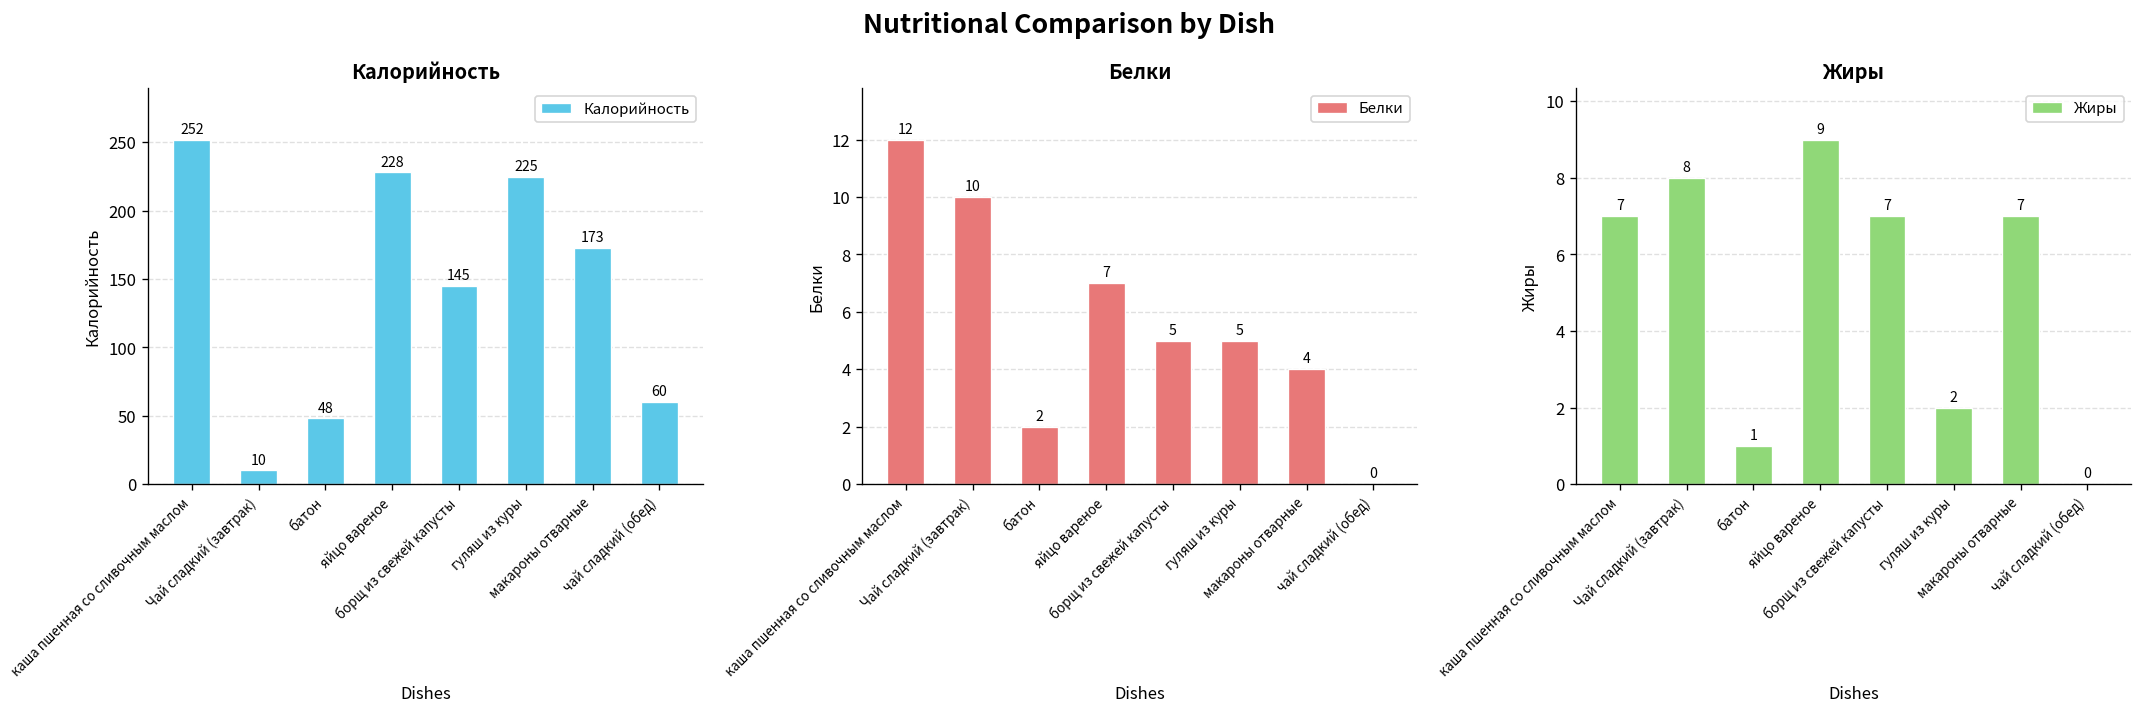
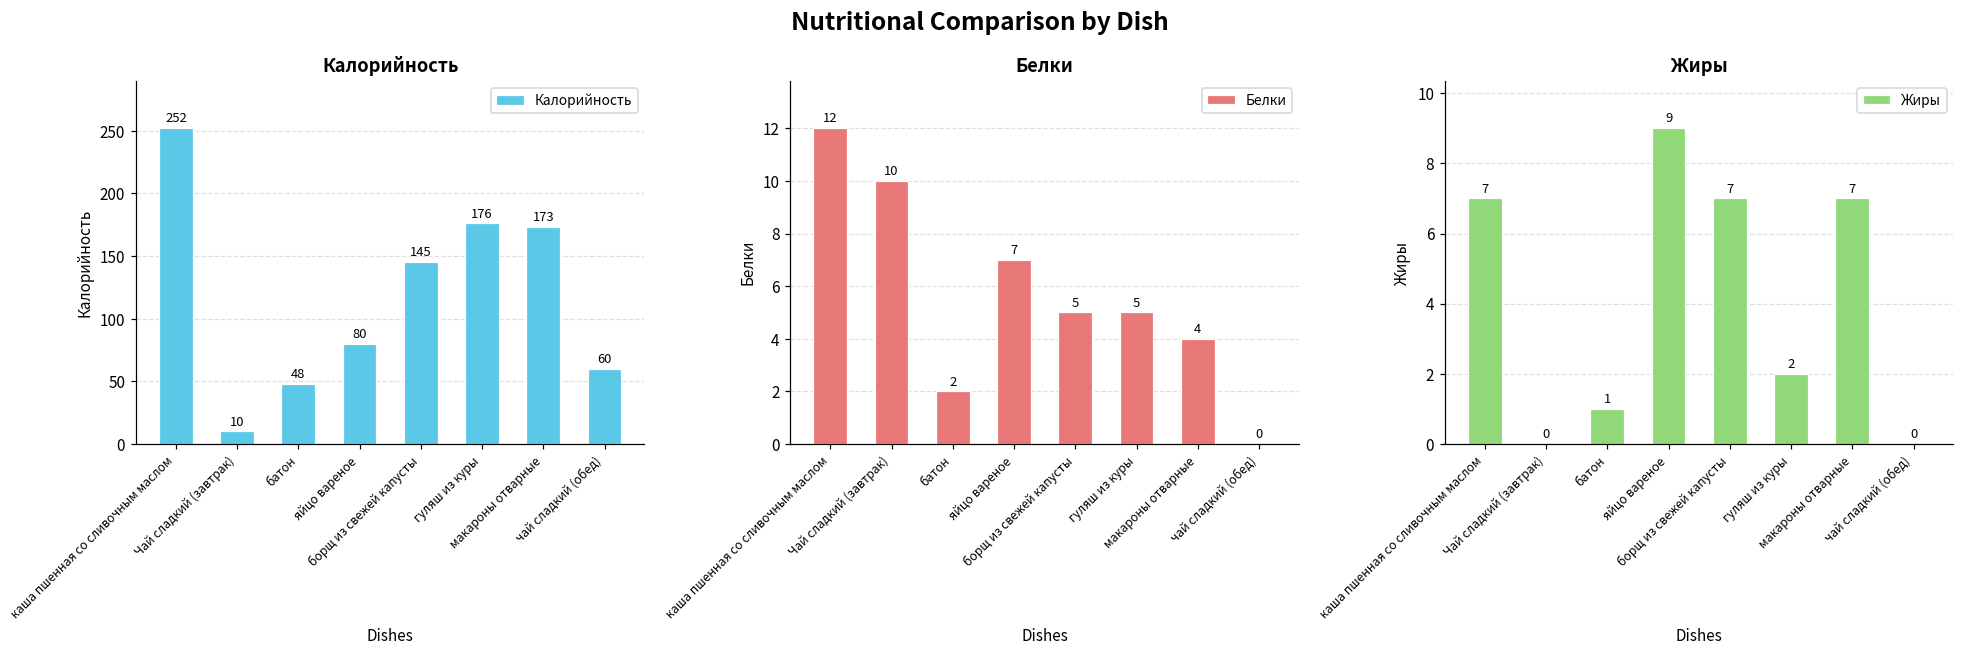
  {
    "Калорийность": {
      "каша пшенная со сливочным маслом": 252,
      "Чай сладкий (завтрак)": 10,
      "батон": 48,
-     "яйцо вареное": 228,
+     "яйцо вареное": 80,
      "борщ из свежей капусты": 145,
-     "гуляш из куры": 225,
+     "гуляш из куры": 176,
      "макароны отварные": 173,
      "чай сладкий (обед)": 60
    },
    "Белки": {
      "каша пшенная со сливочным маслом": 12,
      "Чай сладкий (завтрак)": 10,
      "батон": 2,
      "яйцо вареное": 7,
      "борщ из свежей капусты": 5,
      "гуляш из куры": 5,
      "макароны отварные": 4,
      "чай сладкий (обед)": 0
    },
    "Жиры": {
      "каша пшенная со сливочным маслом": 7,
-     "Чай сладкий (завтрак)": 8,
+     "Чай сладкий (завтрак)": 0,
      "батон": 1,
      "яйцо вареное": 9,
      "борщ из свежей капусты": 7,
      "гуляш из куры": 2,
      "макароны отварные": 7,
      "чай сладкий (обед)": 0
    }
  }
